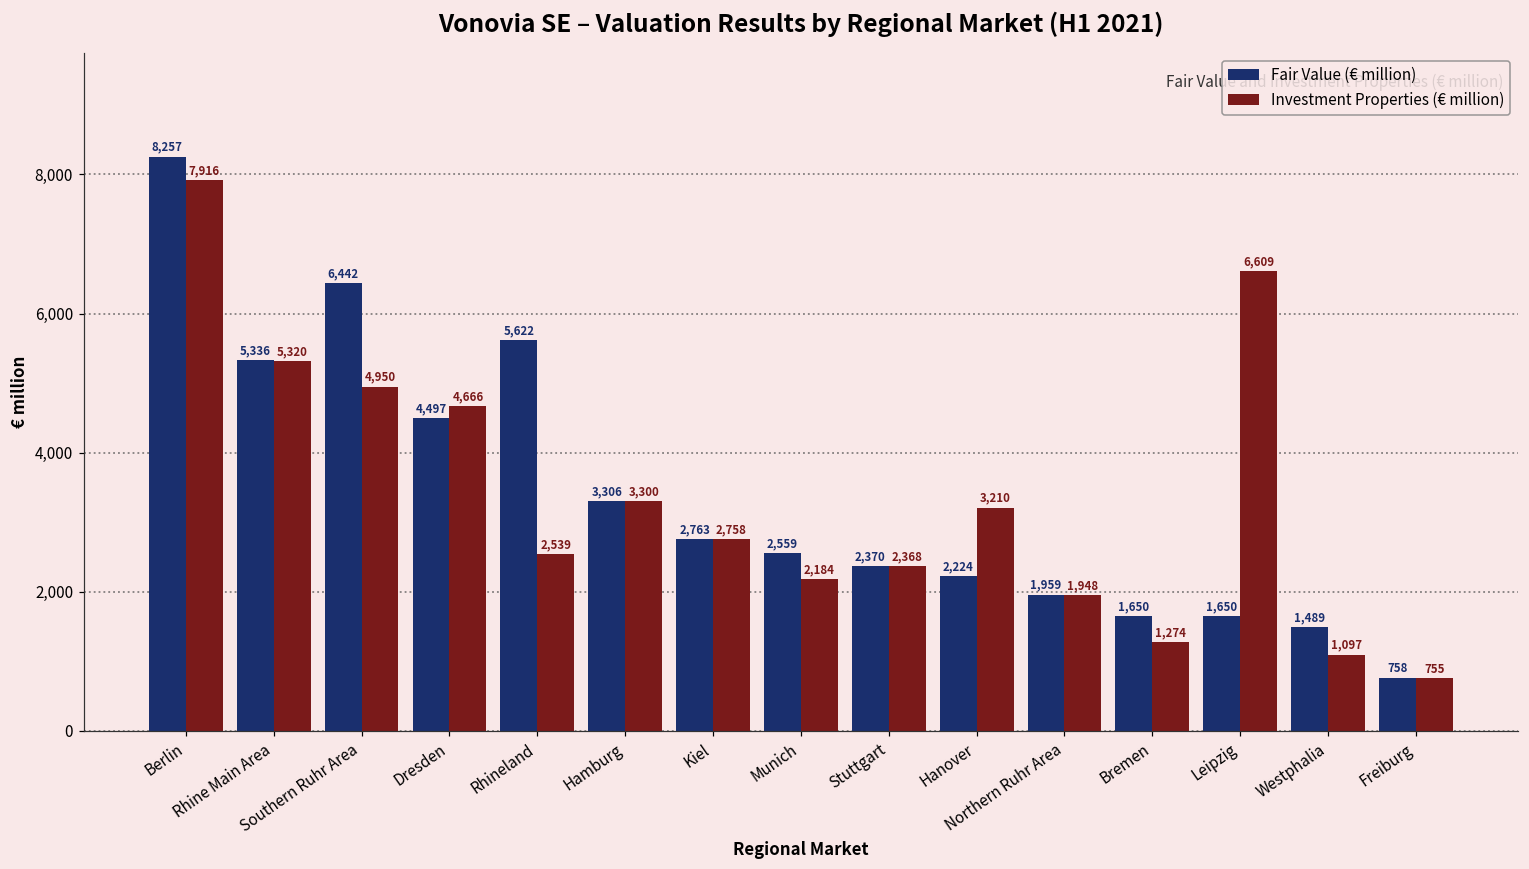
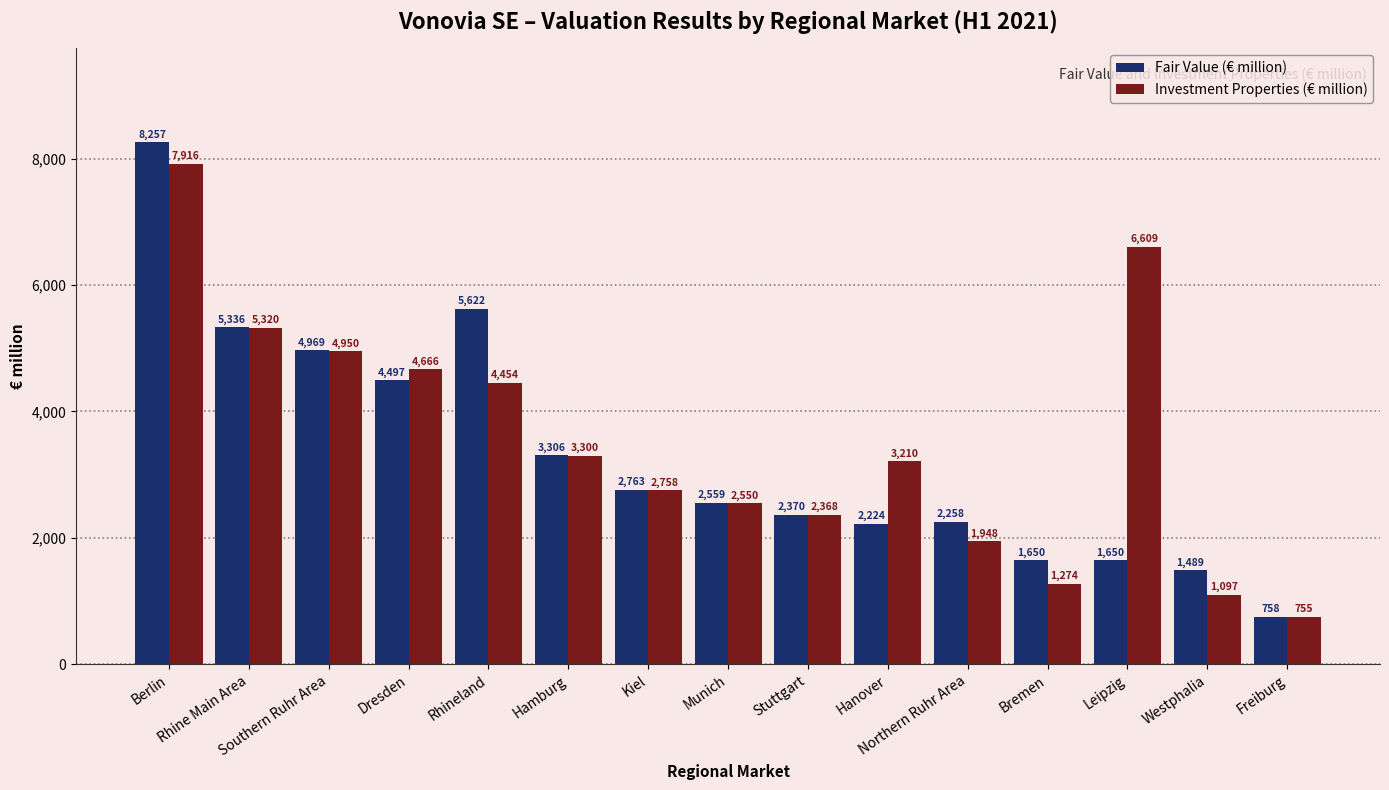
  {
    "Fair Value (€ million)": {
      "Berlin": "8,257",
      "Rhine Main Area": "5,336",
-     "Southern Ruhr Area": "6,442",
+     "Southern Ruhr Area": "4,969",
      "Dresden": "4,497",
      "Rhineland": "5,622",
      "Hamburg": "3,306",
      "Kiel": "2,763",
      "Munich": "2,559",
      "Stuttgart": "2,370",
      "Hanover": "2,224",
-     "Northern Ruhr Area": "1,959",
+     "Northern Ruhr Area": "2,258",
      "Bremen": "1,650",
      "Leipzig": "1,650",
      "Westphalia": "1,489",
      "Freiburg": "758"
    },
    "Investment Properties (€ million)": {
      "Berlin": "7,916",
      "Rhine Main Area": "5,320",
      "Southern Ruhr Area": "4,950",
      "Dresden": "4,666",
-     "Rhineland": "2,539",
+     "Rhineland": "4,454",
      "Hamburg": "3,300",
      "Kiel": "2,758",
-     "Munich": "2,184",
+     "Munich": "2,550",
      "Stuttgart": "2,368",
      "Hanover": "3,210",
      "Northern Ruhr Area": "1,948",
      "Bremen": "1,274",
      "Leipzig": "6,609",
      "Westphalia": "1,097",
      "Freiburg": "755"
    }
  }
